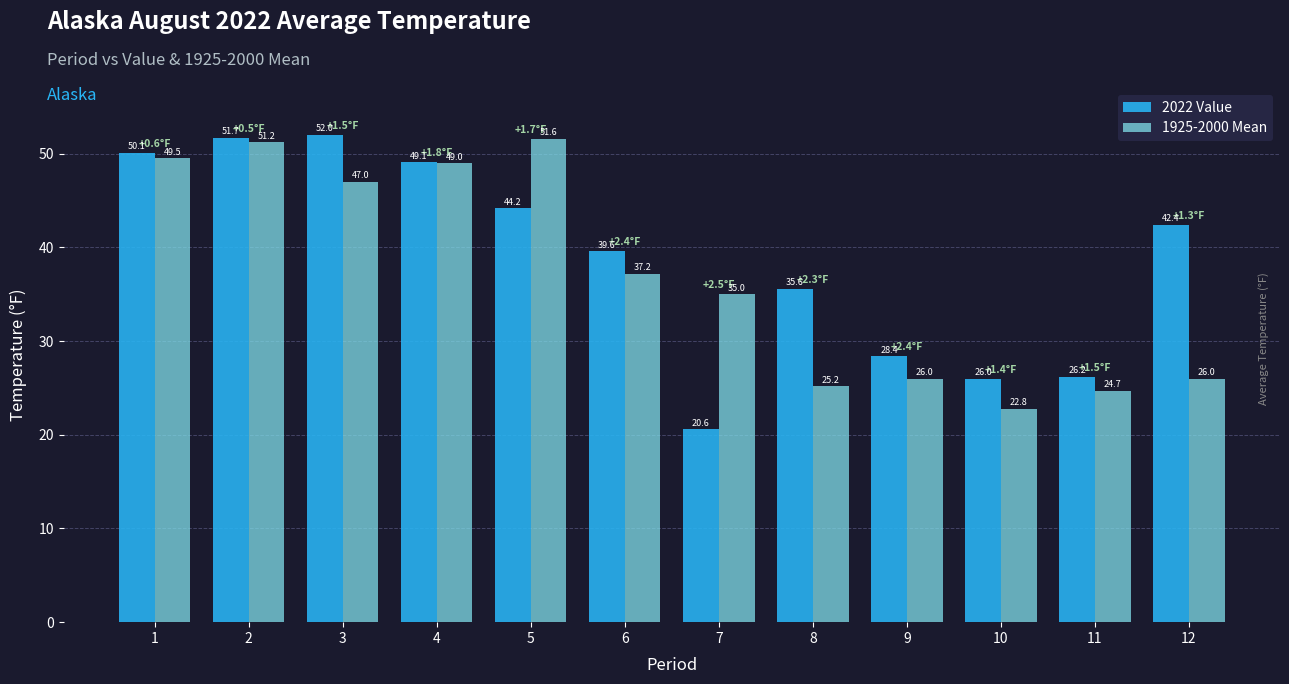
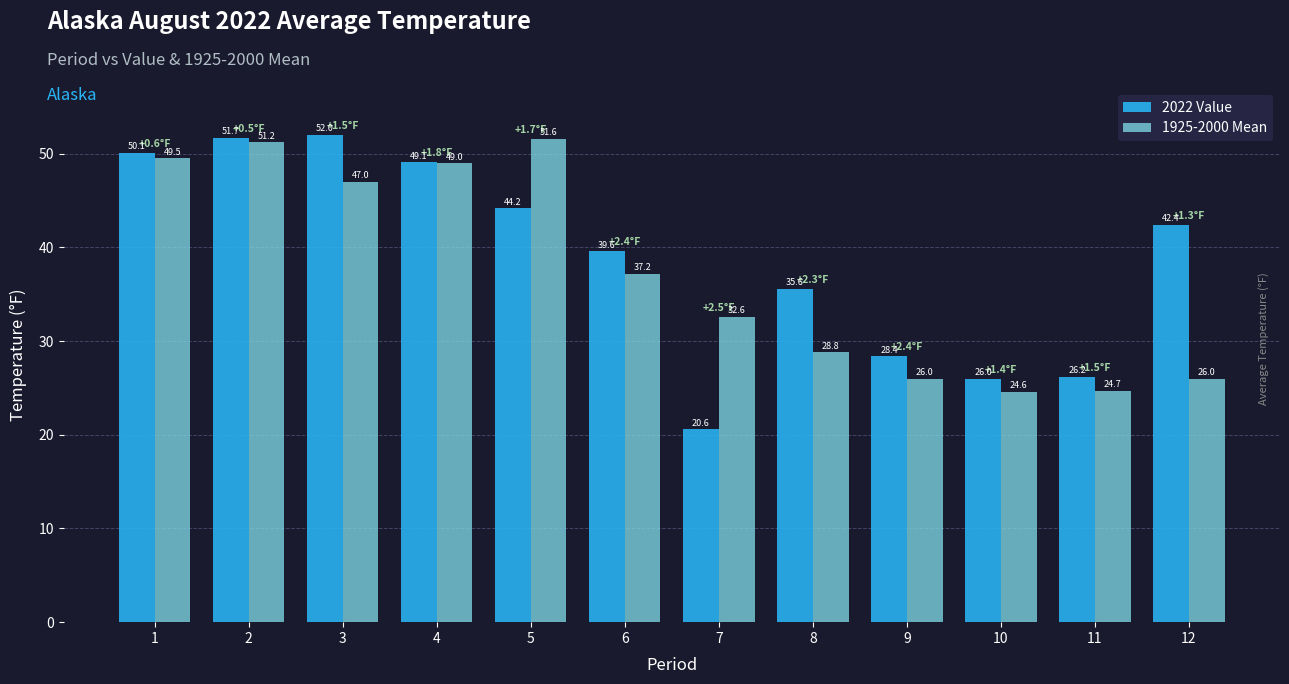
  {
    "2022 Value": {
      "5": 44.2,
      "7": 20.6
    },
    "1925-2000 Mean": {
      "1": 49.5,
      "2": 51.2,
      "3": 47.0,
      "6": 37.2,
-     "7": 35.0,
-     "8": 25.2,
+     "7": 32.6,
+     "8": 28.8,
      "9": 26.0,
-     "10": 22.8,
+     "10": 24.6,
      "11": 24.7,
      "12": 26.0
    }
  }
